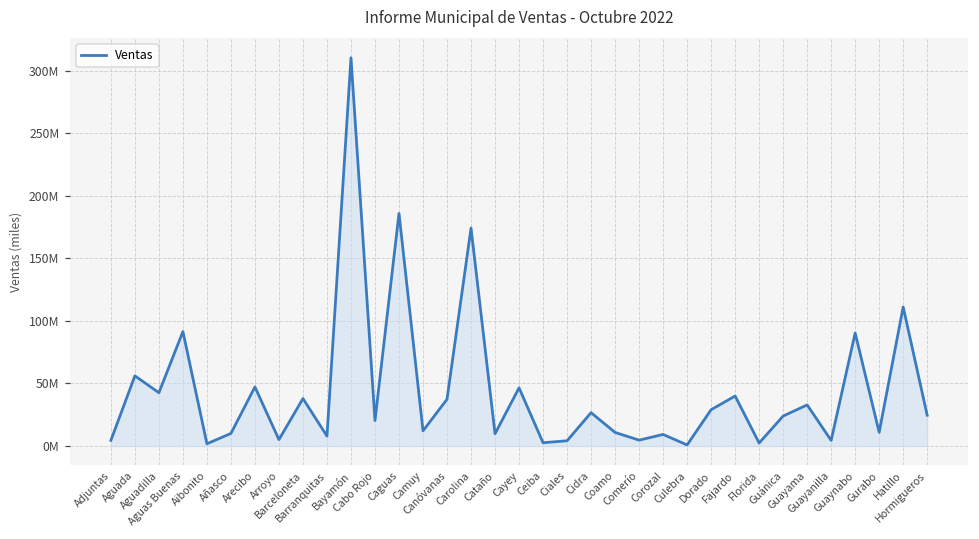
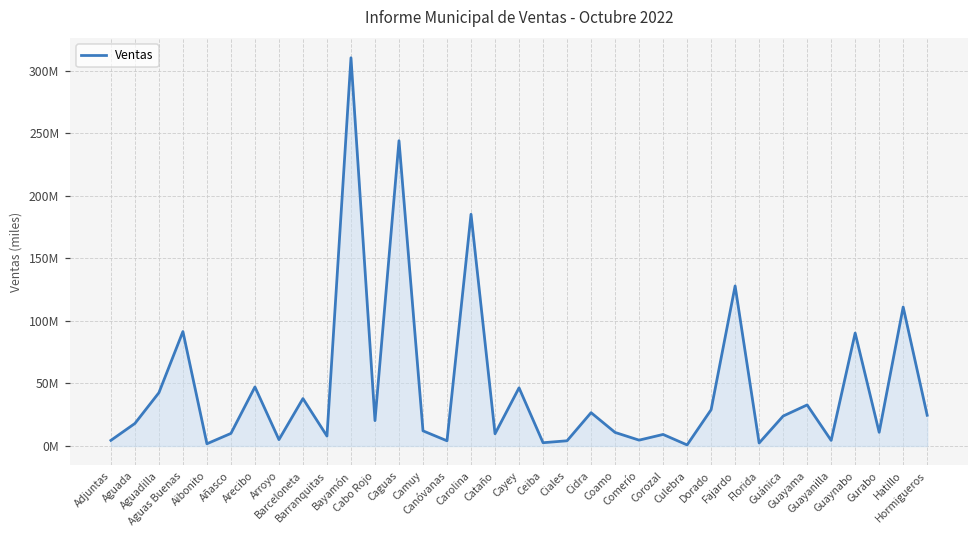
  {
    "Adjuntas": 4000000,
-   "Aguada": 56000000,
+   "Aguada": 18000000,
    "Aguadilla": 43000000,
    "Aguas Buenas": 91000000,
    "Aibonito": 2000000,
    "Añasco": 10000000,
    "Arecibo": 47000000,
    "Arroyo": 5000000,
    "Barceloneta": 38000000,
    "Barranquitas": 8000000,
    "Bayamón": 310000000,
    "Cabo Rojo": 20000000,
-   "Caguas": 186000000,
+   "Caguas": 244000000,
    "Camuy": 12000000,
-   "Canóvanas": 37000000,
-   "Carolina": 174000000,
+   "Canóvanas": 4000000,
+   "Carolina": 185000000,
    "Cataño": 10000000,
    "Cayey": 46000000,
    "Ceiba": 3000000,
    "Ciales": 4000000,
    "Cidra": 27000000,
    "Coamo": 11000000,
    "Comerío": 5000000,
    "Corozal": 9000000,
    "Culebra": 1000000,
    "Dorado": 29000000,
-   "Fajardo": 40000000,
+   "Fajardo": 128000000,
    "Florida": 2000000,
    "Guánica": 24000000,
    "Guayama": 33000000,
    "Guayanilla": 4000000,
    "Guaynabo": 90000000,
    "Gurabo": 11000000,
    "Hatillo": 111000000,
    "Hormigueros": 25000000
  }
